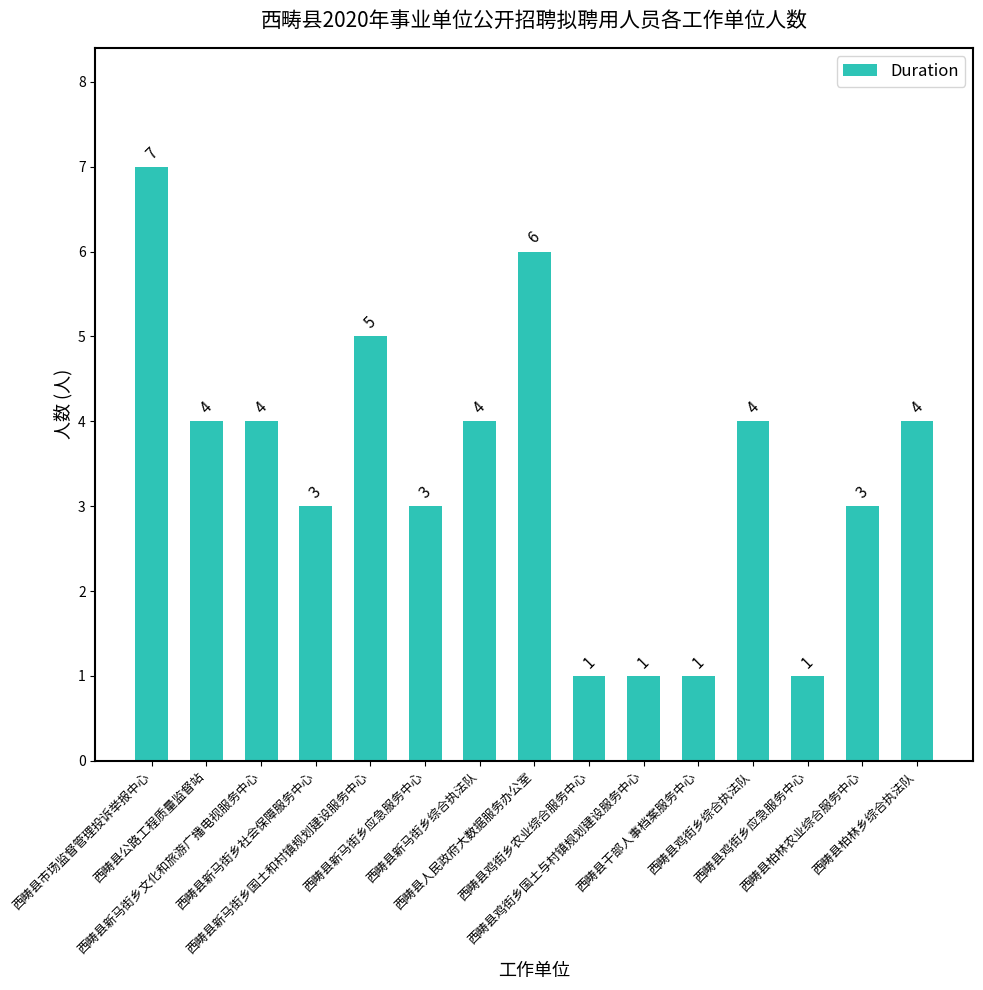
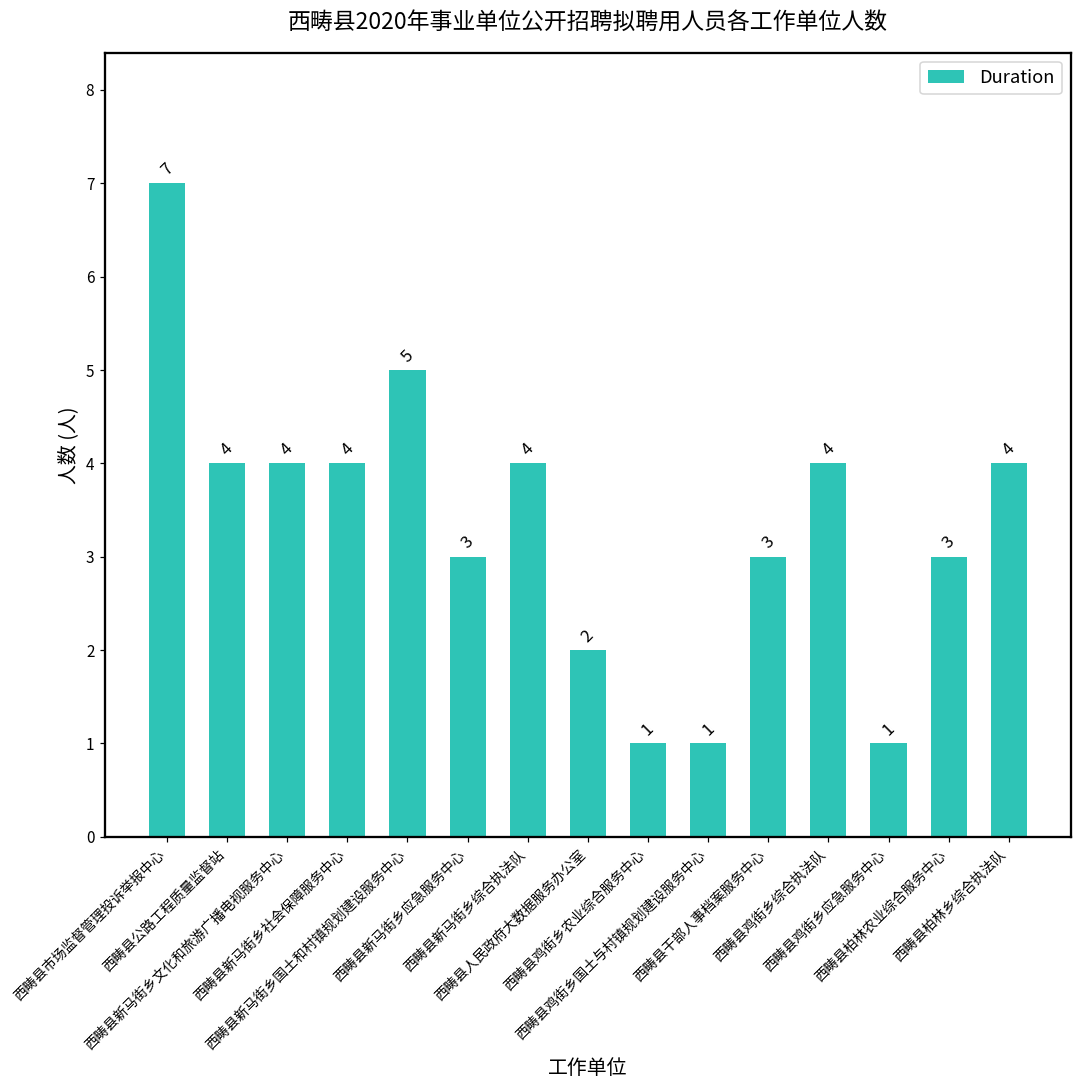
  {
    "西畴县市场监督管理投诉举报中心": 7,
    "西畴县公路工程质量监督站": 4,
    "西畴县新马街乡文化和旅游广播电视服务中心": 4,
-   "西畴县新马街乡社会保障服务中心": 3,
+   "西畴县新马街乡社会保障服务中心": 4,
    "西畴县新马街乡国土和村镇规划建设服务中心": 5,
    "西畴县新马街乡应急服务中心": 3,
    "西畴县新马街乡综合执法队": 4,
-   "西畴县人民政府大数据服务办公室": 6,
+   "西畴县人民政府大数据服务办公室": 2,
    "西畴县鸡街乡农业综合服务中心": 1,
    "西畴县鸡街乡国土与村镇规划建设服务中心": 1,
-   "西畴县干部人事档案服务中心": 1,
+   "西畴县干部人事档案服务中心": 3,
    "西畴县鸡街乡综合执法队": 4,
    "西畴县鸡街乡应急服务中心": 1,
    "西畴县柏林农业综合服务中心": 3,
    "西畴县柏林乡综合执法队": 4
  }
